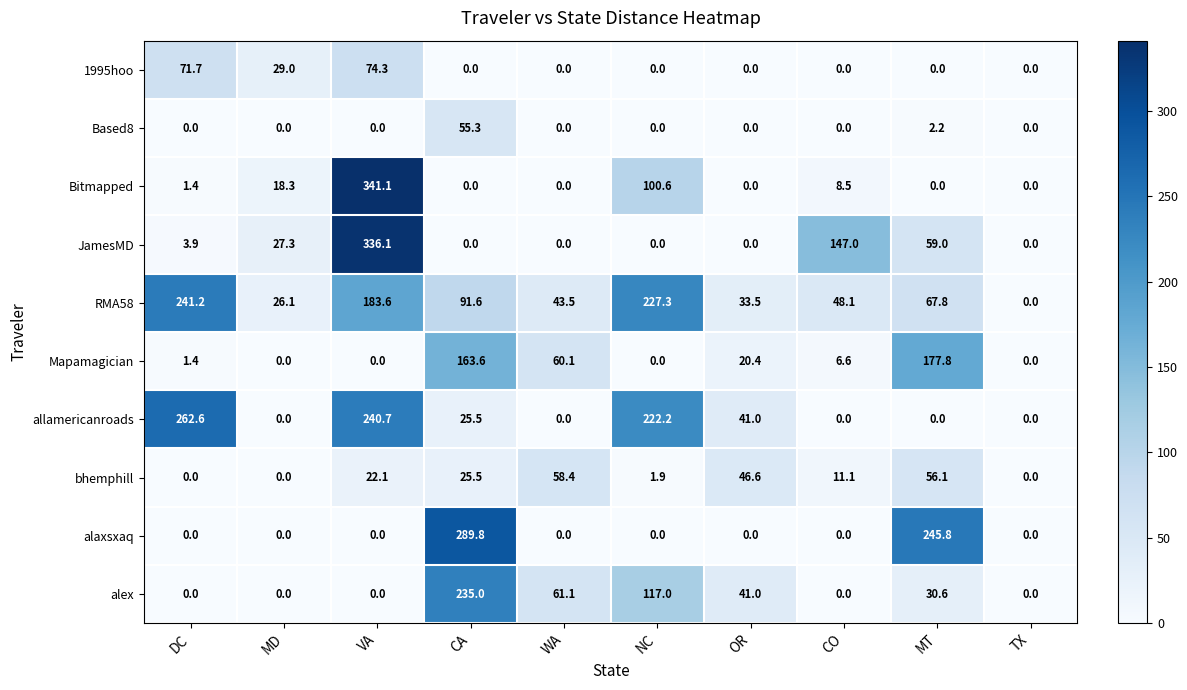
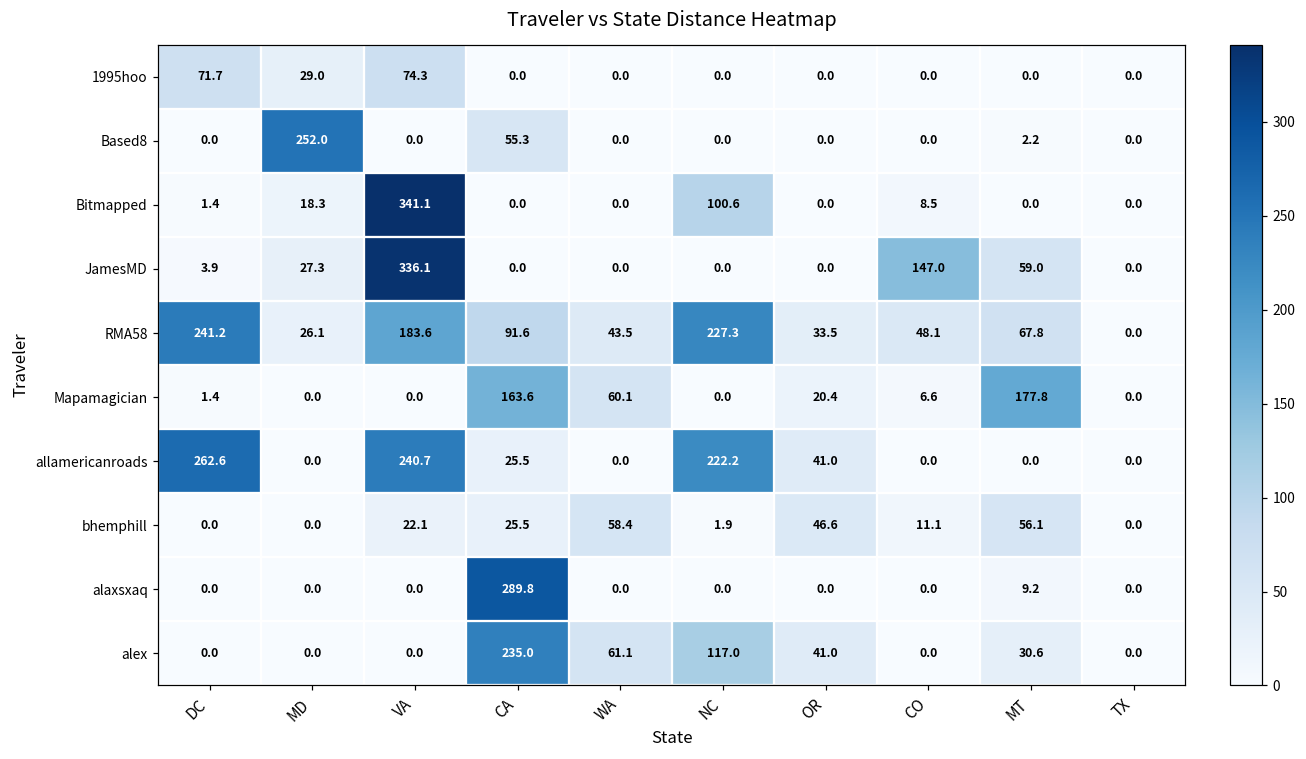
  {
    "1995hoo": {
      "DC": 71.7,
      "MD": 29.0,
      "VA": 74.3,
      "CA": 0.0,
      "WA": 0.0,
      "NC": 0.0,
      "OR": 0.0,
      "CO": 0.0,
      "MT": 0.0,
      "TX": 0.0
    },
    "Based8": {
      "DC": 0.0,
-     "MD": 0.0,
+     "MD": 252.0,
      "VA": 0.0,
      "CA": 55.3,
      "WA": 0.0,
      "NC": 0.0,
      "OR": 0.0,
      "CO": 0.0,
      "MT": 2.2,
      "TX": 0.0
    },
    "Bitmapped": {
      "DC": 1.4,
      "MD": 18.3,
      "VA": 341.1,
      "CA": 0.0,
      "WA": 0.0,
      "NC": 100.6,
      "OR": 0.0,
      "CO": 8.5,
      "MT": 0.0,
      "TX": 0.0
    },
    "JamesMD": {
      "DC": 3.9,
      "MD": 27.3,
      "VA": 336.1,
      "CA": 0.0,
      "WA": 0.0,
      "NC": 0.0,
      "OR": 0.0,
      "CO": 147.0,
      "MT": 59.0,
      "TX": 0.0
    },
    "RMA58": {
      "DC": 241.2,
      "MD": 26.1,
      "VA": 183.6,
      "CA": 91.6,
      "WA": 43.5,
      "NC": 227.3,
      "OR": 33.5,
      "CO": 48.1,
      "MT": 67.8,
      "TX": 0.0
    },
    "Mapamagician": {
      "DC": 1.4,
      "MD": 0.0,
      "VA": 0.0,
      "CA": 163.6,
      "WA": 60.1,
      "NC": 0.0,
      "OR": 20.4,
      "CO": 6.6,
      "MT": 177.8,
      "TX": 0.0
    },
    "allamericanroads": {
      "DC": 262.6,
      "MD": 0.0,
      "VA": 240.7,
      "CA": 25.5,
      "WA": 0.0,
      "NC": 222.2,
      "OR": 41.0,
      "CO": 0.0,
      "MT": 0.0,
      "TX": 0.0
    },
    "bhemphill": {
      "DC": 0.0,
      "MD": 0.0,
      "VA": 22.1,
      "CA": 25.5,
      "WA": 58.4,
      "NC": 1.9,
      "OR": 46.6,
      "CO": 11.1,
      "MT": 56.1,
      "TX": 0.0
    },
    "alaxsxaq": {
      "DC": 0.0,
      "MD": 0.0,
      "VA": 0.0,
      "CA": 289.8,
      "WA": 0.0,
      "NC": 0.0,
      "OR": 0.0,
      "CO": 0.0,
-     "MT": 245.8,
+     "MT": 9.2,
      "TX": 0.0
    },
    "alex": {
      "DC": 0.0,
      "MD": 0.0,
      "VA": 0.0,
      "CA": 235.0,
      "WA": 61.1,
      "NC": 117.0,
      "OR": 41.0,
      "CO": 0.0,
      "MT": 30.6,
      "TX": 0.0
    }
  }
